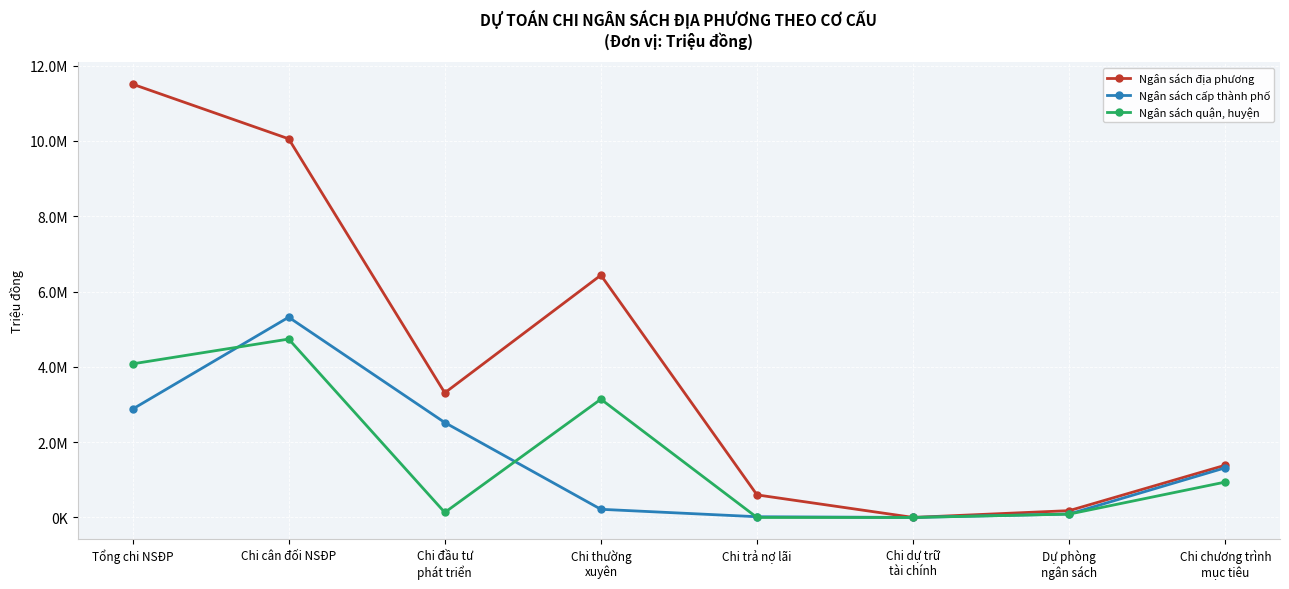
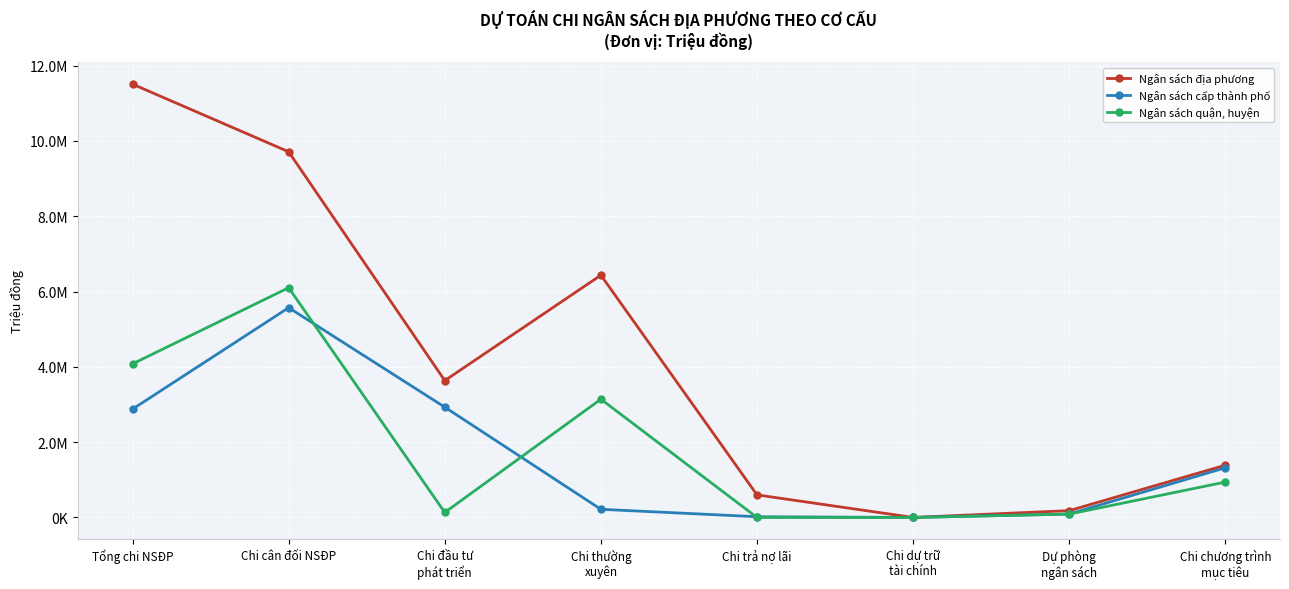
  {
    "Ngân sách địa phương": {
      "Tổng chi NSĐP": 11500000,
-     "Chi cân đối NSĐP": 10100000,
-     "Chi đầu tư phát triển": 3300000,
+     "Chi cân đối NSĐP": 9700000,
+     "Chi đầu tư phát triển": 3600000,
      "Chi thường xuyên": 6400000,
      "Chi trả nợ lãi": 600000,
      "Dự phòng ngân sách": 200000,
      "Chi chương trình mục tiêu": 1400000
    },
    "Ngân sách cấp thành phố": {
      "Tổng chi NSĐP": 2900000,
-     "Chi cân đối NSĐP": 5300000,
-     "Chi đầu tư phát triển": 2500000,
+     "Chi cân đối NSĐP": 5600000,
+     "Chi đầu tư phát triển": 2900000,
      "Chi thường xuyên": 200000,
      "Chi chương trình mục tiêu": 1300000
    },
    "Ngân sách quận, huyện": {
      "Tổng chi NSĐP": 4100000,
-     "Chi cân đối NSĐP": 4700000,
+     "Chi cân đối NSĐP": 6100000,
      "Chi đầu tư phát triển": 100000,
      "Chi thường xuyên": 3100000,
      "Chi chương trình mục tiêu": 900000
    }
  }
